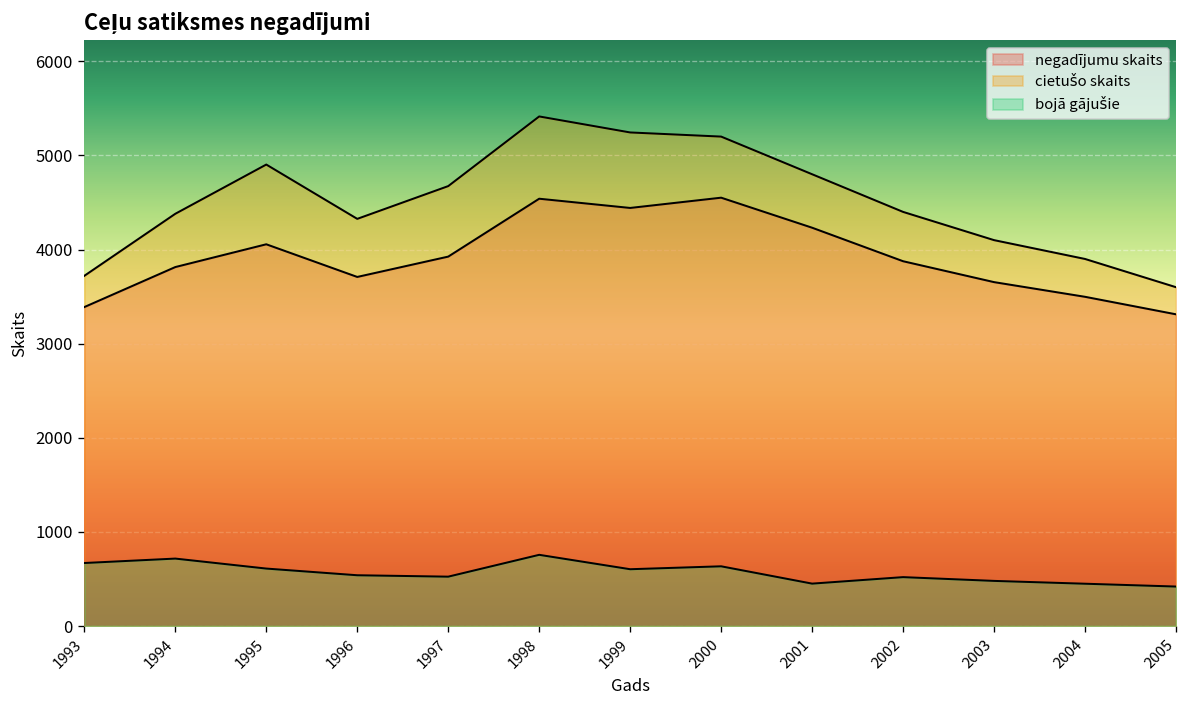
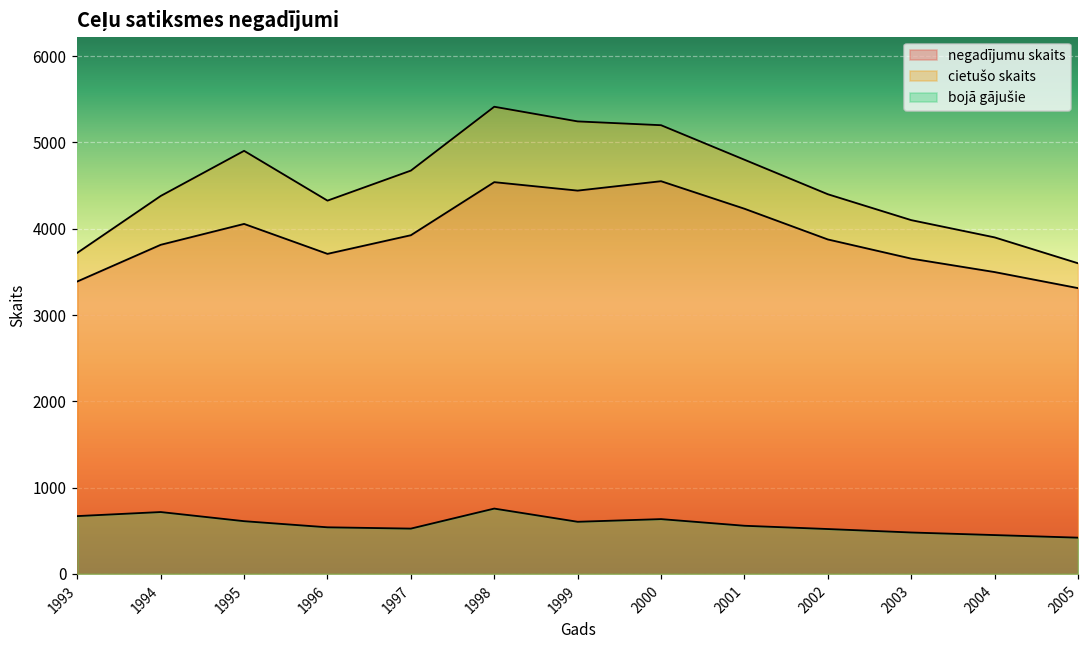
  {
    "bojā gājušie": {
      "1993": 700,
      "1994": 700,
      "1995": 600,
      "1996": 500,
      "1997": 500,
      "1998": 800,
      "1999": 600,
      "2000": 600,
-     "2001": 500,
+     "2001": 600,
      "2002": 500,
      "2003": 500,
      "2004": 500,
      "2005": 400
    }
  }
